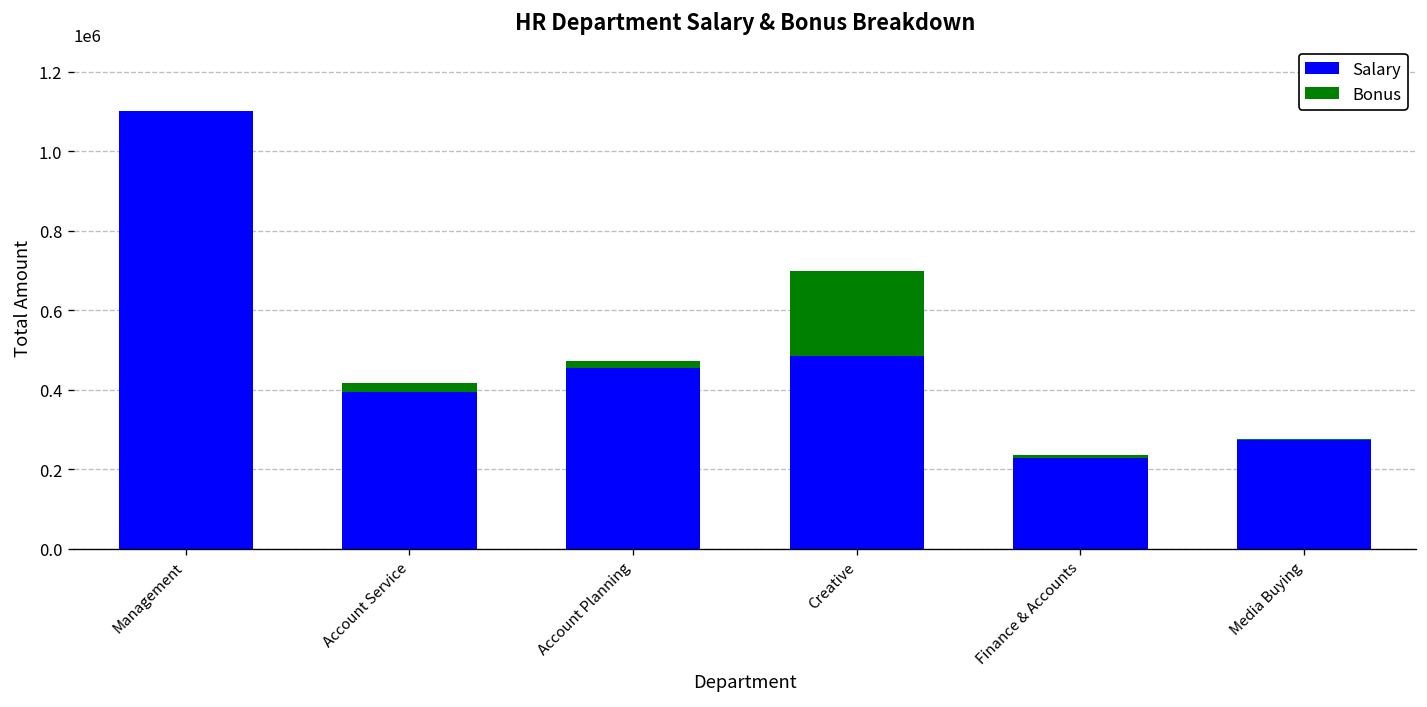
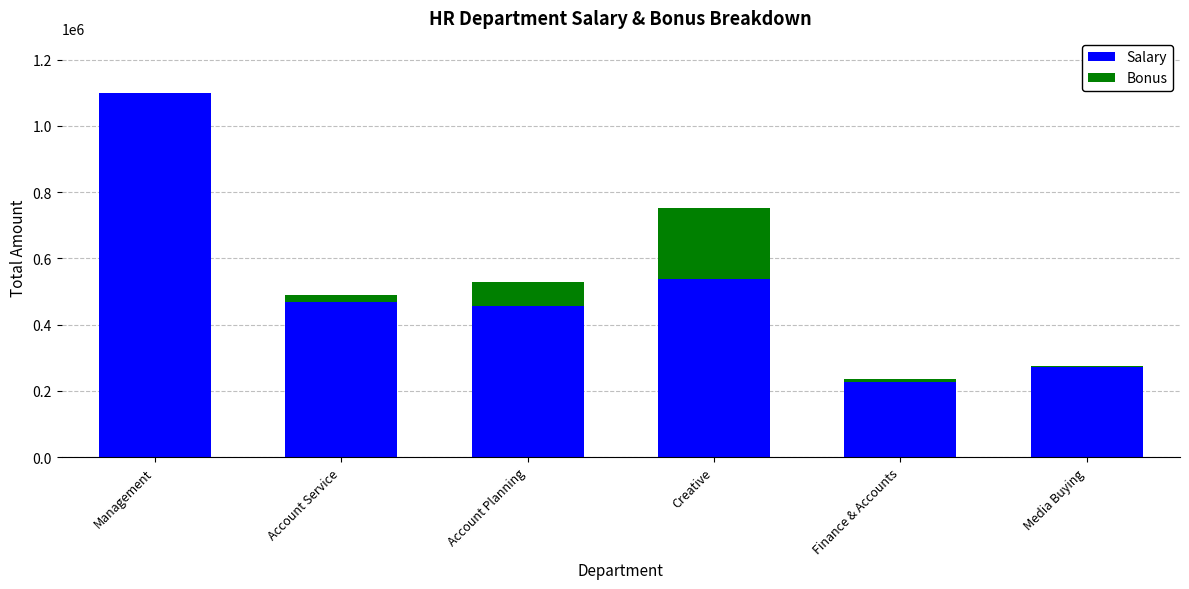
  {
    "Salary": {
      "Management": 1100000,
-     "Account Service": 400000,
+     "Account Service": 470000,
      "Account Planning": 460000,
-     "Creative": 490000,
+     "Creative": 540000,
      "Finance & Accounts": 230000,
      "Media Buying": 270000
    },
    "Bonus": {
      "Management": 0,
      "Account Service": 20000,
-     "Account Planning": 20000,
+     "Account Planning": 70000,
      "Creative": 210000,
      "Finance & Accounts": 10000
    }
  }
